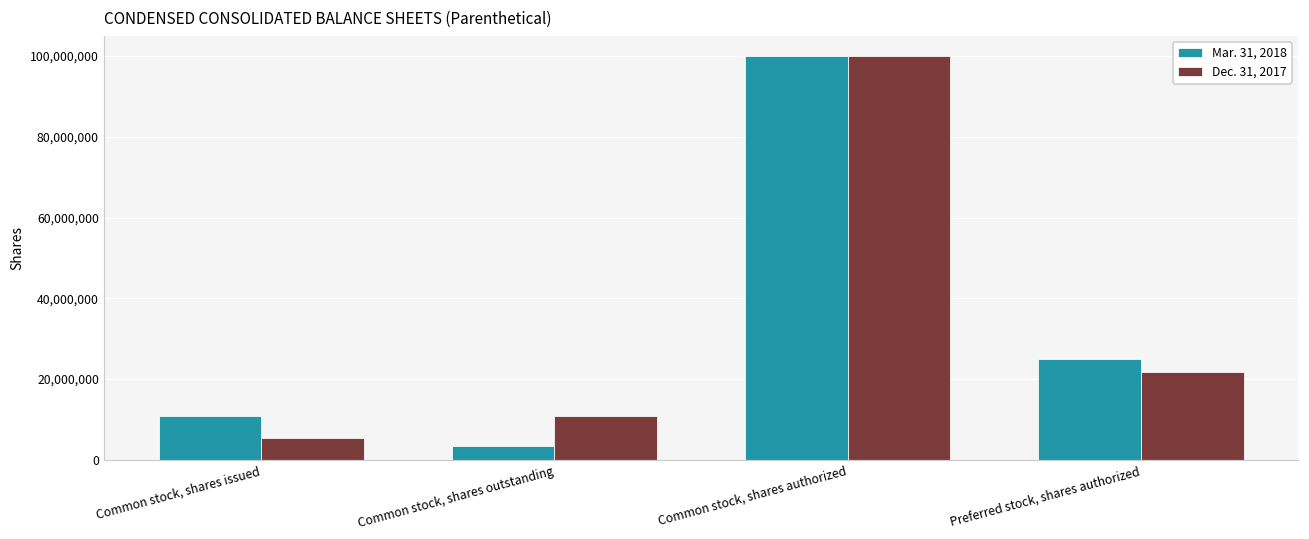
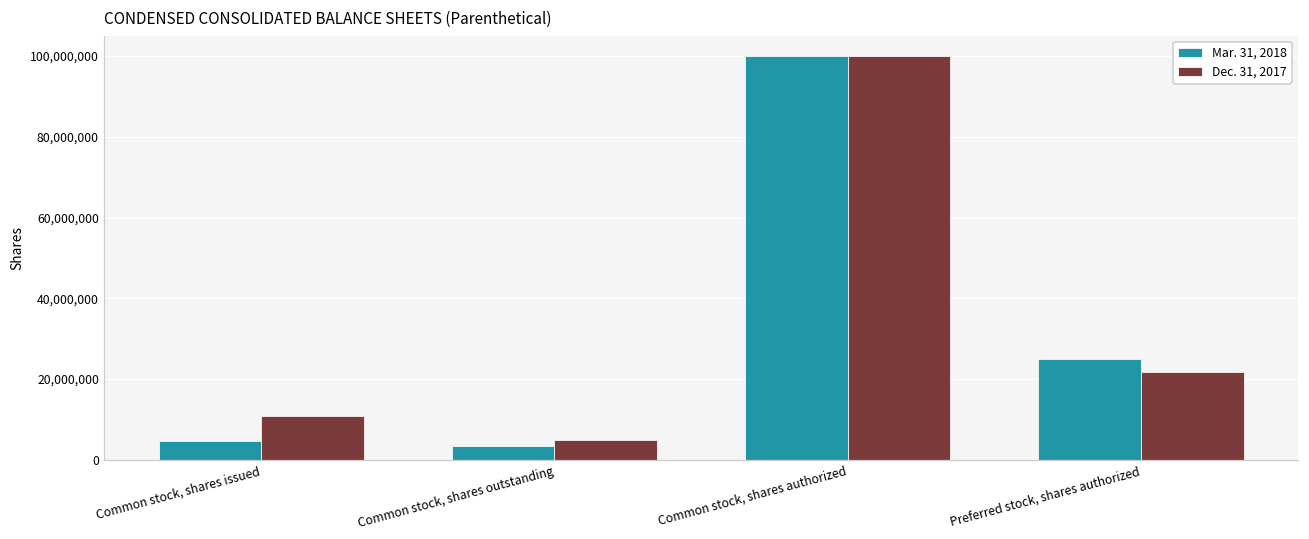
  {
    "Mar. 31, 2018": {
-     "Common stock, shares issued": "11,000,000",
+     "Common stock, shares issued": "5,000,000",
      "Common stock, shares outstanding": "3,000,000",
      "Common stock, shares authorized": "100,000,000",
      "Preferred stock, shares authorized": "25,000,000"
    },
    "Dec. 31, 2017": {
-     "Common stock, shares issued": "5,000,000",
-     "Common stock, shares outstanding": "11,000,000",
+     "Common stock, shares issued": "11,000,000",
+     "Common stock, shares outstanding": "5,000,000",
      "Common stock, shares authorized": "100,000,000",
      "Preferred stock, shares authorized": "22,000,000"
    }
  }
